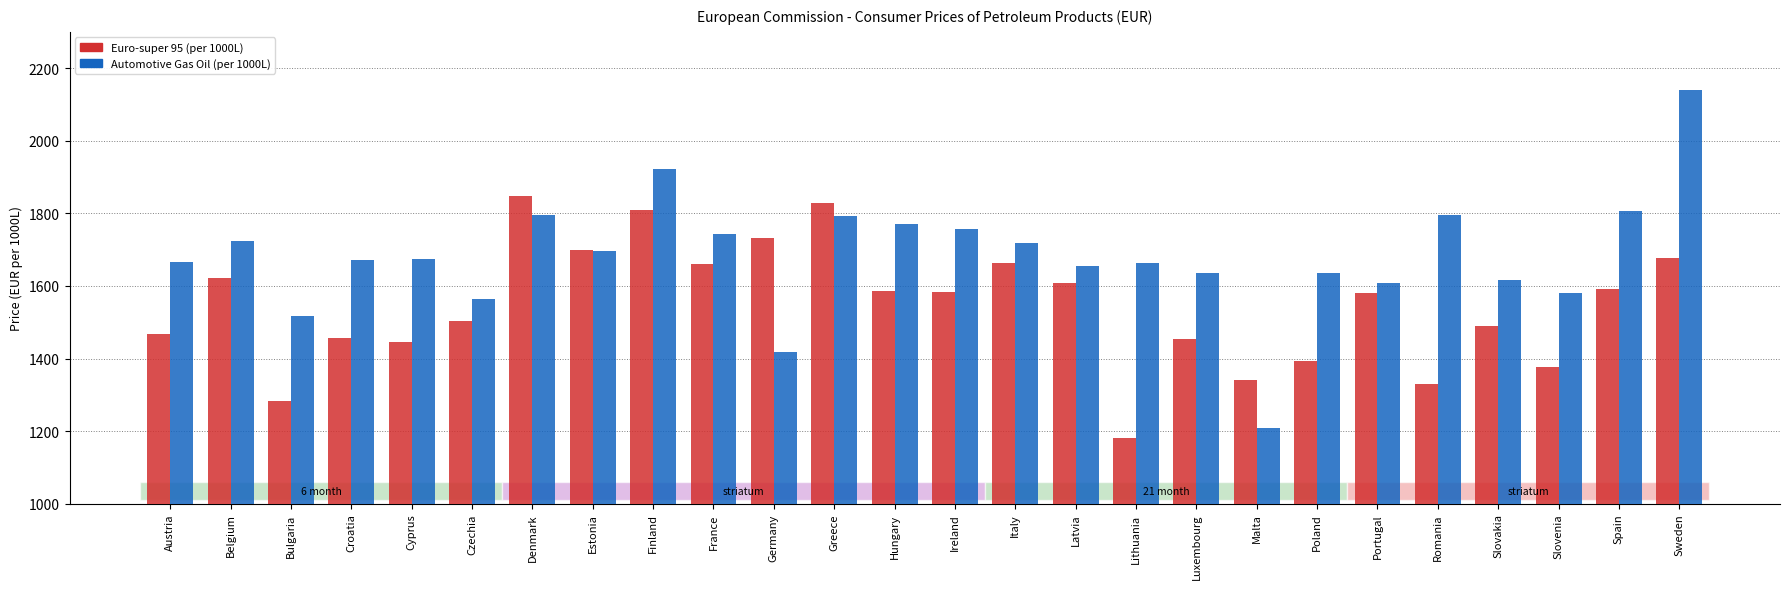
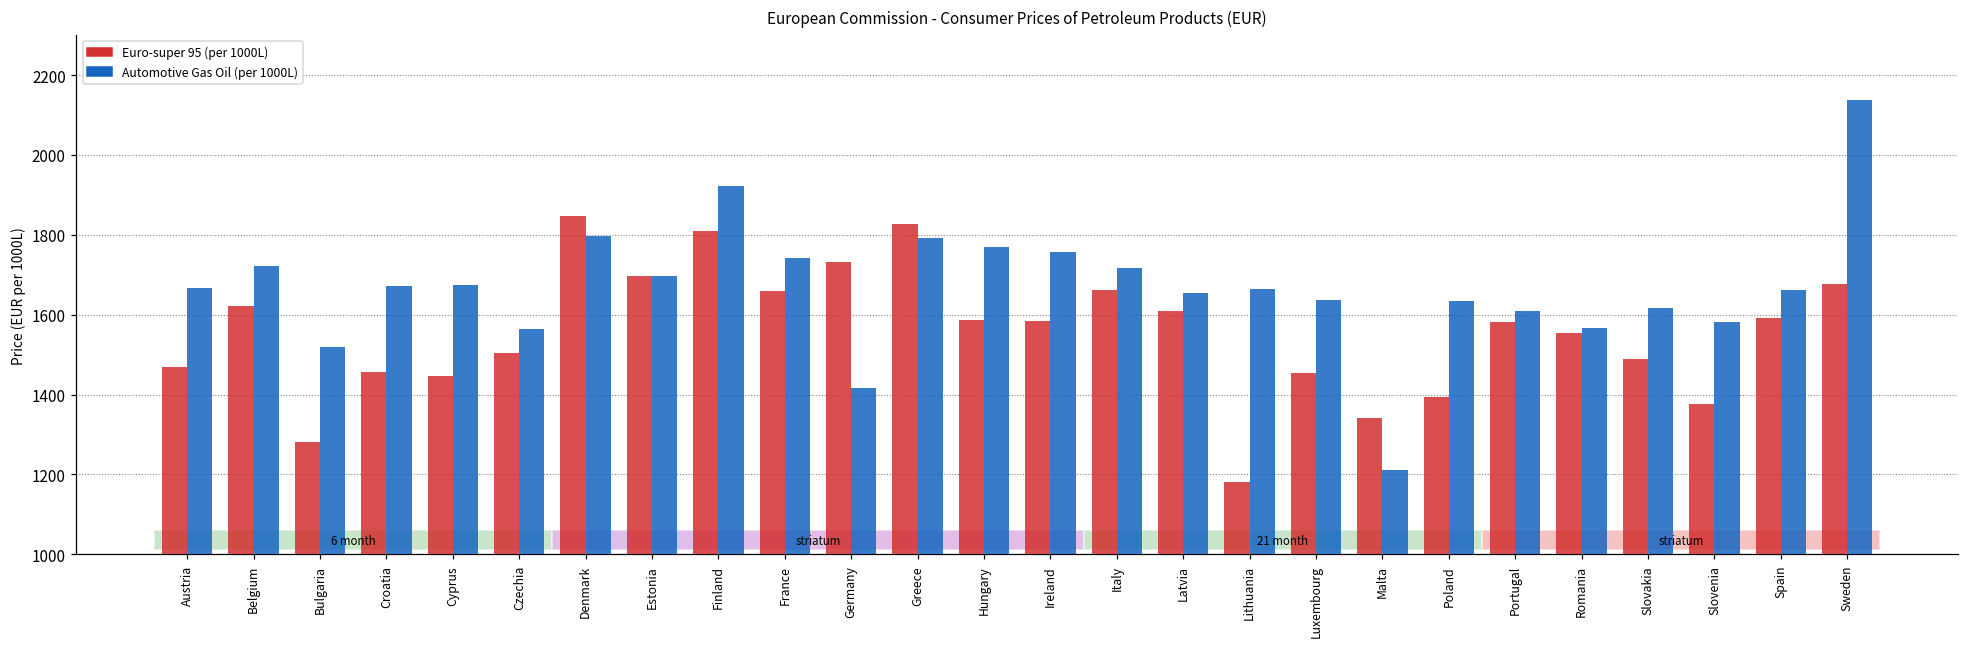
  {
    "Euro-super 95 (per 1000L)": {
      "Austria": 1470,
      "Belgium": 1620,
      "Bulgaria": 1280,
      "Croatia": 1460,
      "Cyprus": 1450,
      "Czechia": 1500,
      "Denmark": 1850,
      "Estonia": 1700,
      "Finland": 1810,
      "France": 1660,
      "Germany": 1730,
      "Greece": 1830,
      "Hungary": 1590,
      "Ireland": 1580,
      "Italy": 1660,
      "Latvia": 1610,
      "Lithuania": 1180,
      "Luxembourg": 1450,
      "Malta": 1340,
      "Poland": 1390,
      "Portugal": 1580,
-     "Romania": 1330,
+     "Romania": 1560,
      "Slovakia": 1490,
      "Slovenia": 1380,
      "Spain": 1590,
      "Sweden": 1680
    },
    "Automotive Gas Oil (per 1000L)": {
      "Austria": 1670,
      "Belgium": 1720,
      "Bulgaria": 1520,
      "Croatia": 1670,
      "Cyprus": 1680,
      "Czechia": 1560,
      "Denmark": 1800,
      "Estonia": 1700,
      "Finland": 1920,
      "France": 1740,
      "Germany": 1420,
      "Greece": 1790,
      "Hungary": 1770,
      "Ireland": 1760,
      "Italy": 1720,
      "Latvia": 1660,
      "Lithuania": 1660,
      "Luxembourg": 1640,
      "Malta": 1210,
      "Poland": 1630,
      "Portugal": 1610,
-     "Romania": 1800,
+     "Romania": 1570,
      "Slovakia": 1620,
      "Slovenia": 1580,
-     "Spain": 1810,
+     "Spain": 1660,
      "Sweden": 2140
    }
  }
